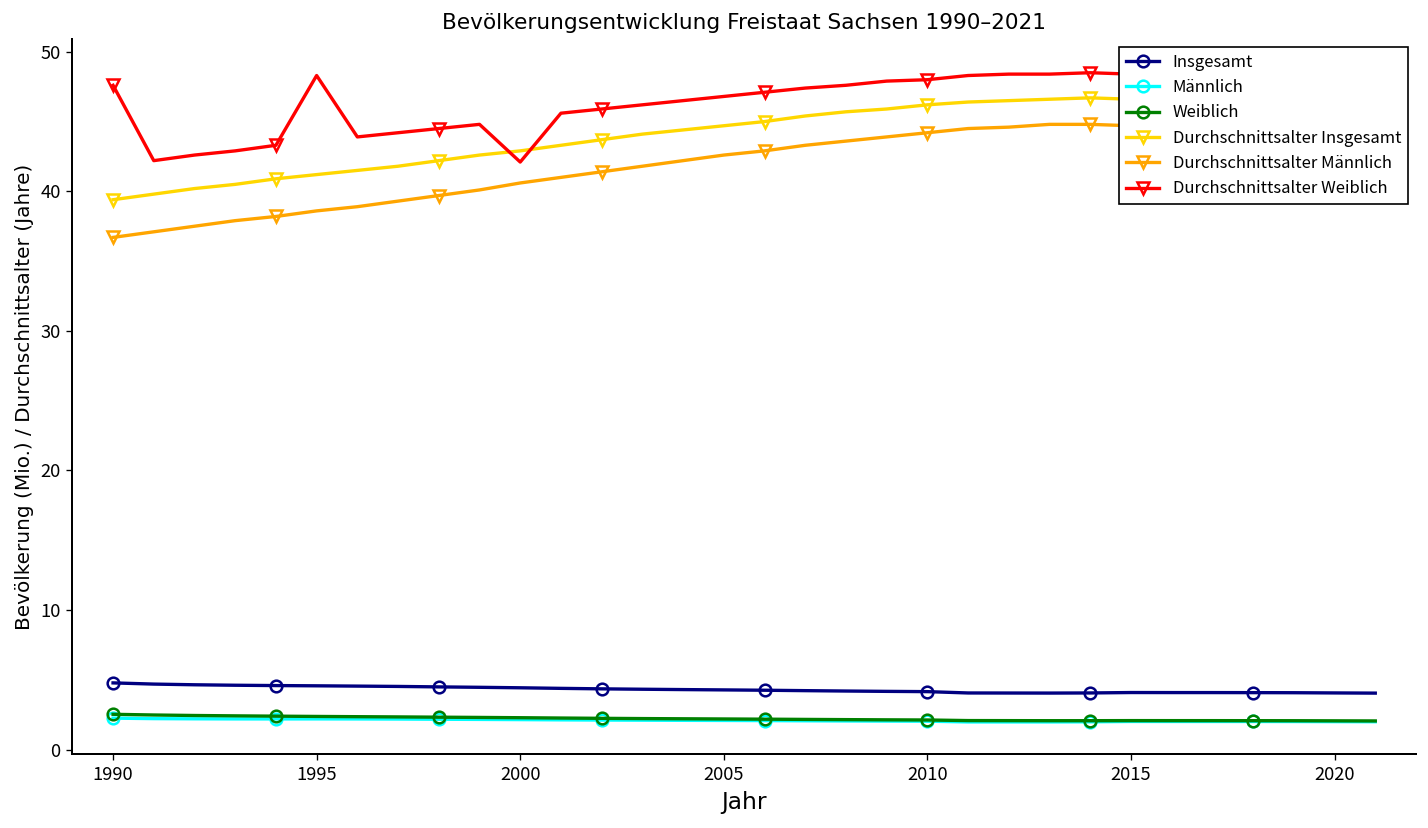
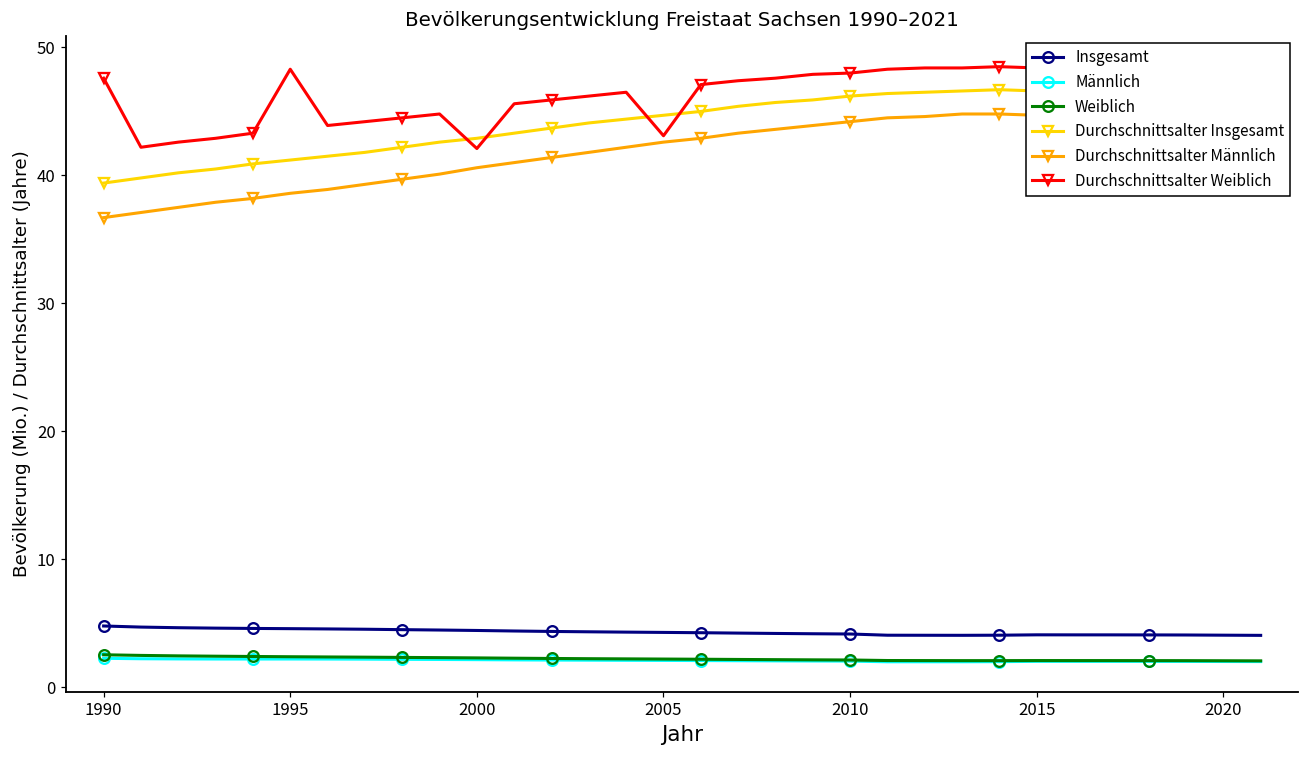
  {
    "Insgesamt": {
      "1990": 4.8,
      "1995": 4.6,
      "2000": 4.4,
      "2005": 4.3,
      "2010": 4.1,
      "2015": 4.1,
      "2020": 4.1
    },
    "Männlich": {
      "1990": 2.3
    },
    "Weiblich": {
      "1990": 2.5
    },
    "Durchschnittsalter Weiblich": {
      "1990": 47.6,
      "1995": 48.3,
      "2000": 42.1,
-     "2005": 46.8,
+     "2005": 43.1,
      "2010": 48.0
    }
  }
